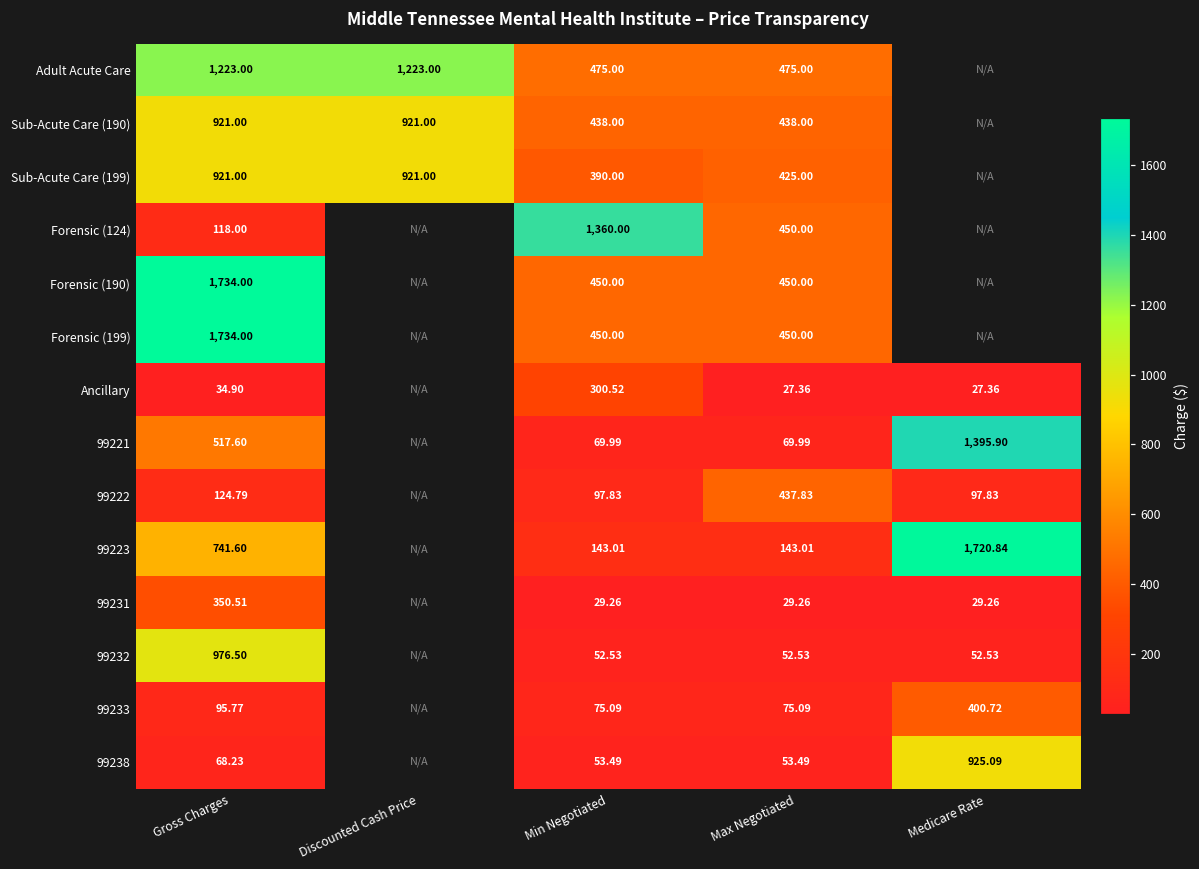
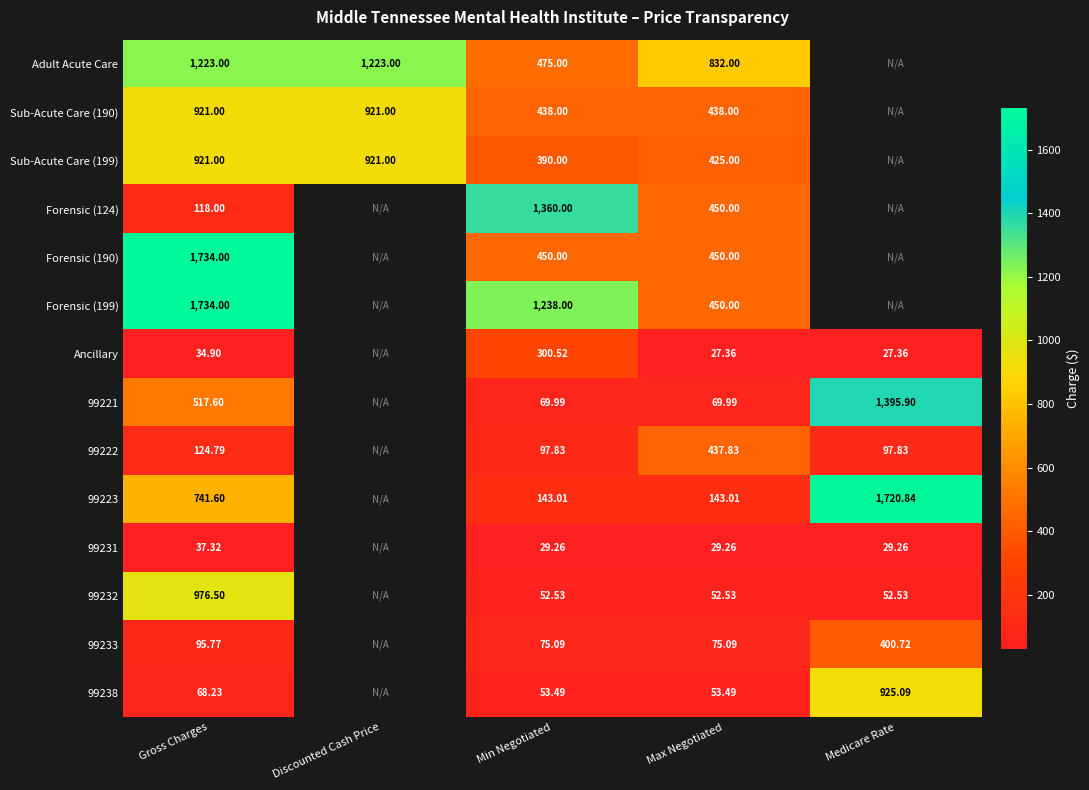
  {
    "Adult Acute Care": {
      "Gross Charges": "1,223.00",
      "Discounted Cash Price": "1,223.00",
      "Min Negotiated": "475.00",
-     "Max Negotiated": "475.00"
+     "Max Negotiated": "832.00"
    },
    "Sub-Acute Care (190)": {
      "Gross Charges": "921.00",
      "Discounted Cash Price": "921.00",
      "Min Negotiated": "438.00",
      "Max Negotiated": "438.00"
    },
    "Sub-Acute Care (199)": {
      "Gross Charges": "921.00",
      "Discounted Cash Price": "921.00",
      "Min Negotiated": "390.00",
      "Max Negotiated": "425.00"
    },
    "Forensic (124)": {
      "Gross Charges": "118.00",
      "Min Negotiated": "1,360.00",
      "Max Negotiated": "450.00"
    },
    "Forensic (190)": {
      "Gross Charges": "1,734.00",
      "Min Negotiated": "450.00",
      "Max Negotiated": "450.00"
    },
    "Forensic (199)": {
      "Gross Charges": "1,734.00",
-     "Min Negotiated": "450.00",
+     "Min Negotiated": "1,238.00",
      "Max Negotiated": "450.00"
    },
    "Ancillary": {
      "Gross Charges": "34.90",
      "Min Negotiated": "300.52",
      "Max Negotiated": "27.36",
      "Medicare Rate": "27.36"
    },
    "99221": {
      "Gross Charges": "517.60",
      "Min Negotiated": "69.99",
      "Max Negotiated": "69.99",
      "Medicare Rate": "1,395.90"
    },
    "99222": {
      "Gross Charges": "124.79",
      "Min Negotiated": "97.83",
      "Max Negotiated": "437.83",
      "Medicare Rate": "97.83"
    },
    "99223": {
      "Gross Charges": "741.60",
      "Min Negotiated": "143.01",
      "Max Negotiated": "143.01",
      "Medicare Rate": "1,720.84"
    },
    "99231": {
-     "Gross Charges": "350.51",
+     "Gross Charges": "37.32",
      "Min Negotiated": "29.26",
      "Max Negotiated": "29.26",
      "Medicare Rate": "29.26"
    },
    "99232": {
      "Gross Charges": "976.50",
      "Min Negotiated": "52.53",
      "Max Negotiated": "52.53",
      "Medicare Rate": "52.53"
    },
    "99233": {
      "Gross Charges": "95.77",
      "Min Negotiated": "75.09",
      "Max Negotiated": "75.09",
      "Medicare Rate": "400.72"
    },
    "99238": {
      "Gross Charges": "68.23",
      "Min Negotiated": "53.49",
      "Max Negotiated": "53.49",
      "Medicare Rate": "925.09"
    }
  }
